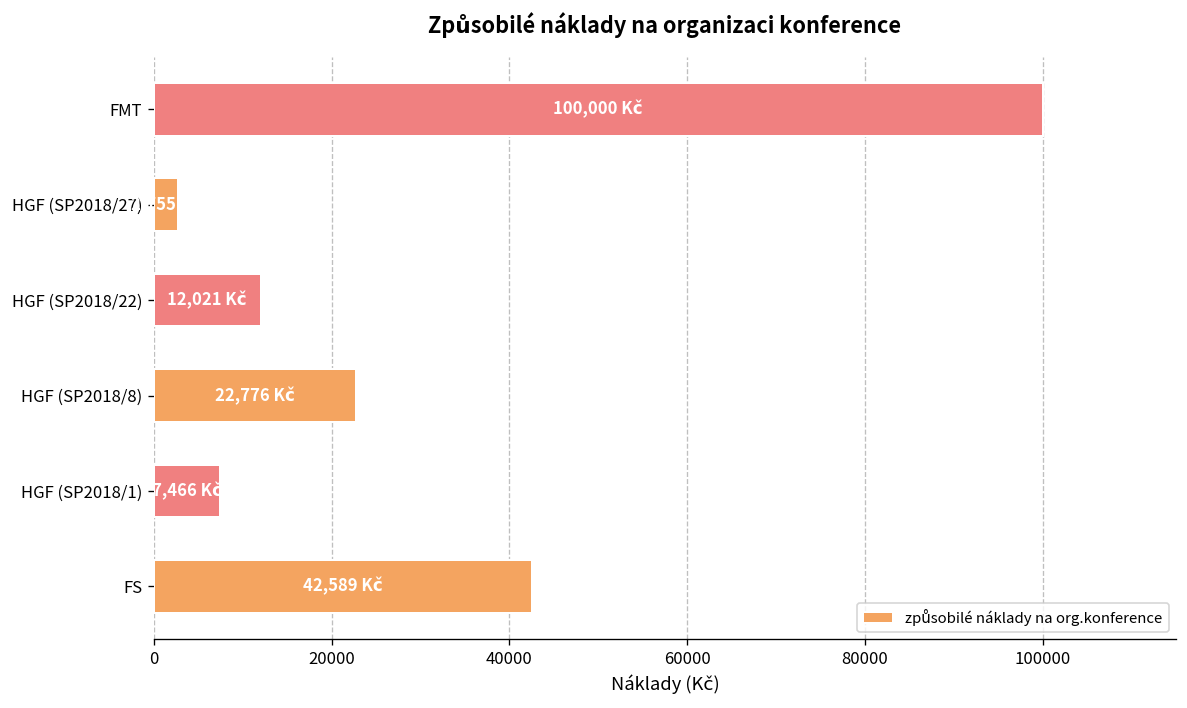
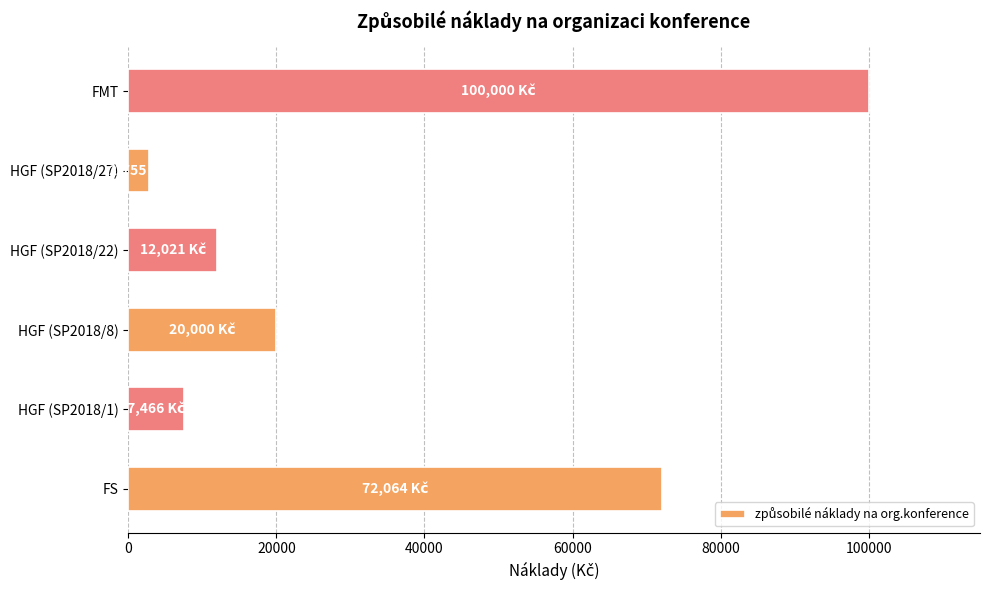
  {
    "FMT": "100,000",
    "HGF (SP2018/22)": "12,021",
-   "HGF (SP2018/8)": "22,776",
+   "HGF (SP2018/8)": "20,000",
    "HGF (SP2018/1)": "7,466",
-   "FS": "42,589"
+   "FS": "72,064"
  }
